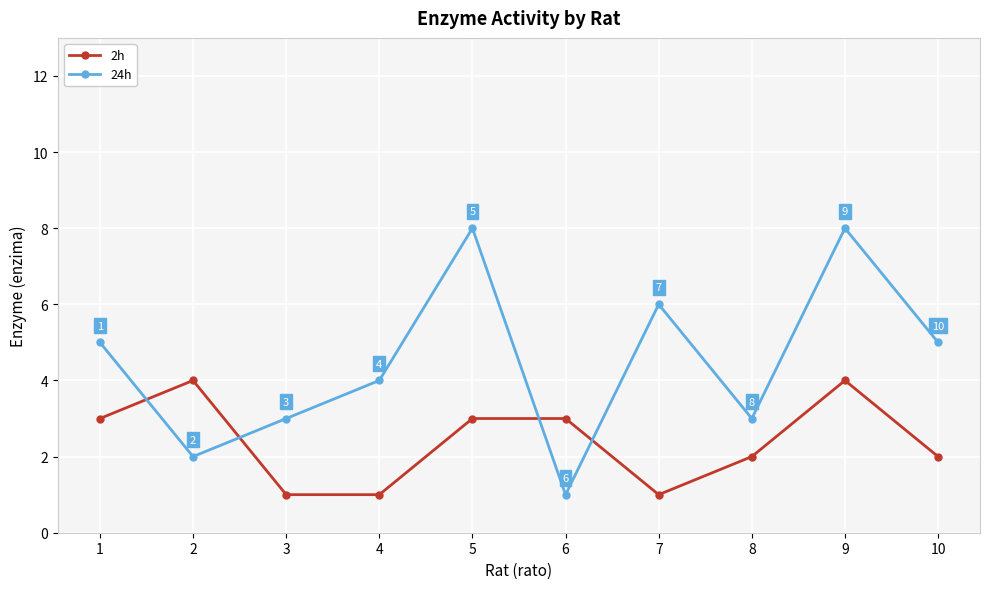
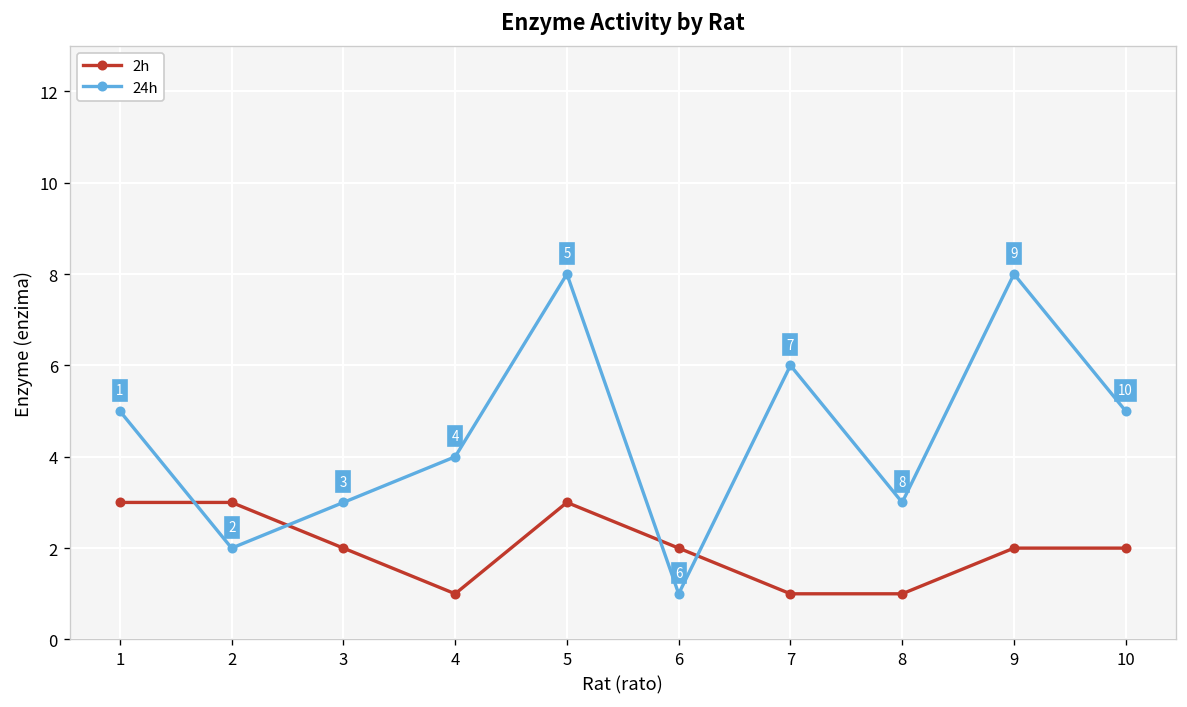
  {
    "2h": {
      "1": 3,
-     "2": 4,
-     "3": 1,
+     "2": 3,
+     "3": 2,
      "4": 1,
      "5": 3,
-     "6": 3,
+     "6": 2,
      "7": 1,
-     "8": 2,
-     "9": 4,
+     "8": 1,
+     "9": 2,
      "10": 2
    }
  }
